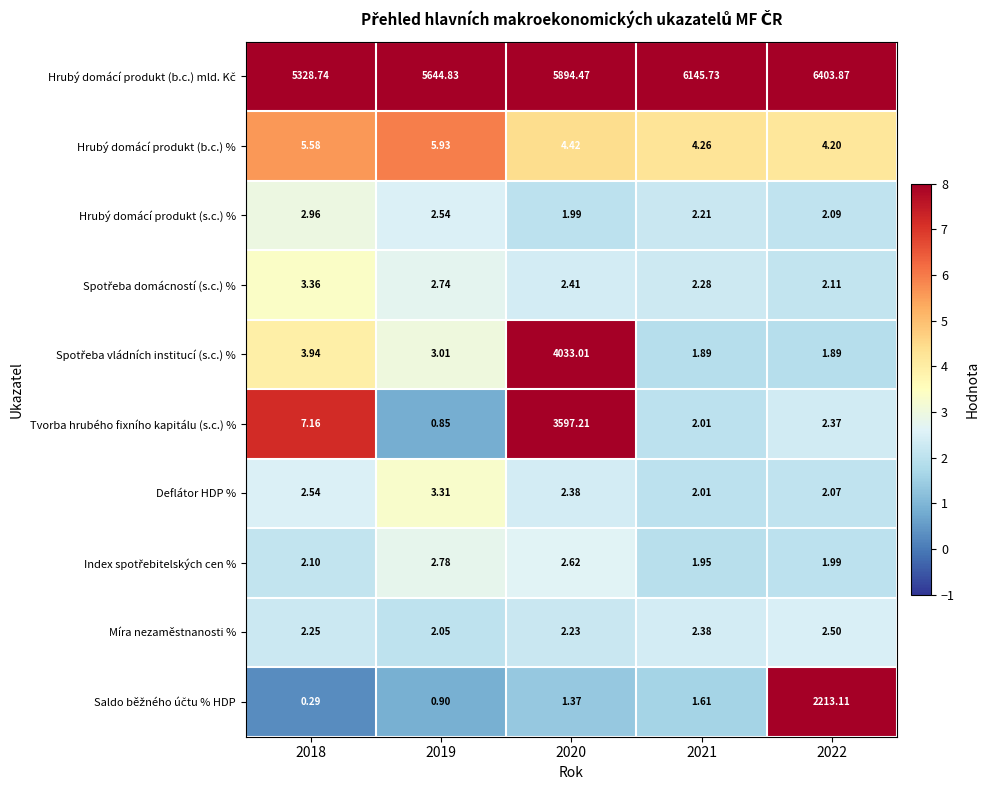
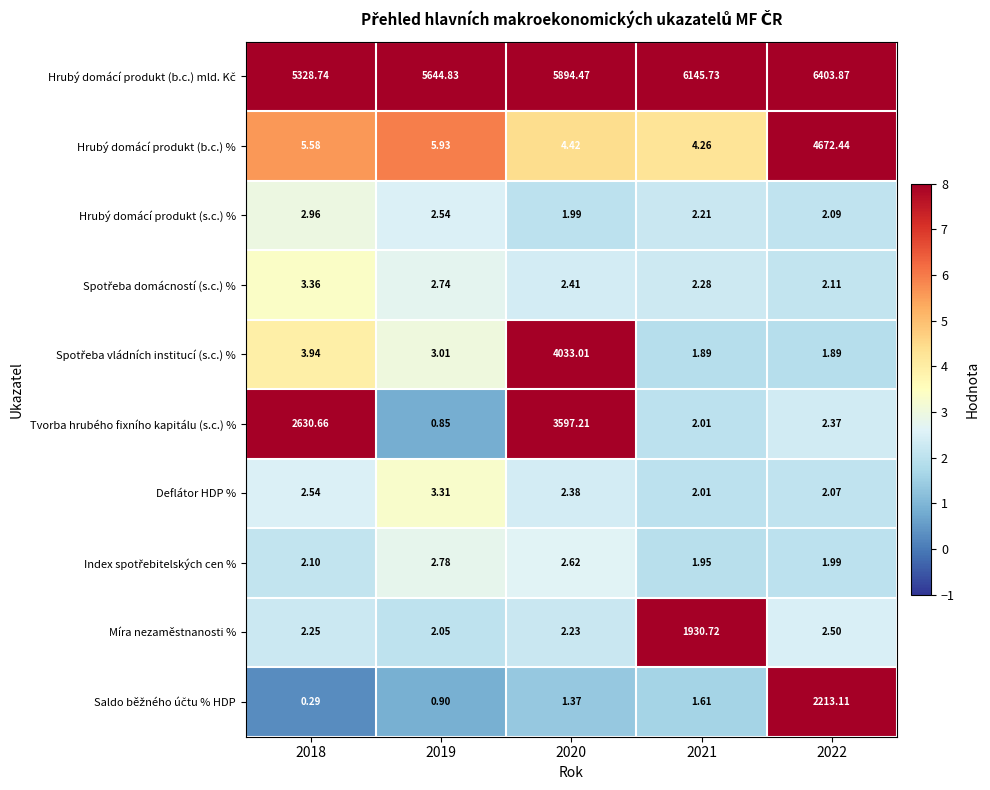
  {
    "Hrubý domácí produkt (b.c.) mld. Kč": {
      "2018": 5328.74,
      "2019": 5644.83,
      "2020": 5894.47,
      "2021": 6145.73,
      "2022": 6403.87
    },
    "Hrubý domácí produkt (b.c.) %": {
      "2018": 5.58,
      "2019": 5.93,
      "2020": 4.42,
      "2021": 4.26,
-     "2022": 4.20
+     "2022": 4672.44
    },
    "Hrubý domácí produkt (s.c.) %": {
      "2018": 2.96,
      "2019": 2.54,
      "2020": 1.99,
      "2021": 2.21,
      "2022": 2.09
    },
    "Spotřeba domácností (s.c.) %": {
      "2018": 3.36,
      "2019": 2.74,
      "2020": 2.41,
      "2021": 2.28,
      "2022": 2.11
    },
    "Spotřeba vládních institucí (s.c.) %": {
      "2018": 3.94,
      "2019": 3.01,
      "2020": 4033.01,
      "2021": 1.89,
      "2022": 1.89
    },
    "Tvorba hrubého fixního kapitálu (s.c.) %": {
-     "2018": 7.16,
+     "2018": 2630.66,
      "2019": 0.85,
      "2020": 3597.21,
      "2021": 2.01,
      "2022": 2.37
    },
    "Deflátor HDP %": {
      "2018": 2.54,
      "2019": 3.31,
      "2020": 2.38,
      "2021": 2.01,
      "2022": 2.07
    },
    "Index spotřebitelských cen %": {
      "2018": 2.10,
      "2019": 2.78,
      "2020": 2.62,
      "2021": 1.95,
      "2022": 1.99
    },
    "Míra nezaměstnanosti %": {
      "2018": 2.25,
      "2019": 2.05,
      "2020": 2.23,
-     "2021": 2.38,
+     "2021": 1930.72,
      "2022": 2.50
    },
    "Saldo běžného účtu % HDP": {
      "2018": 0.29,
      "2019": 0.90,
      "2020": 1.37,
      "2021": 1.61,
      "2022": 2213.11
    }
  }
